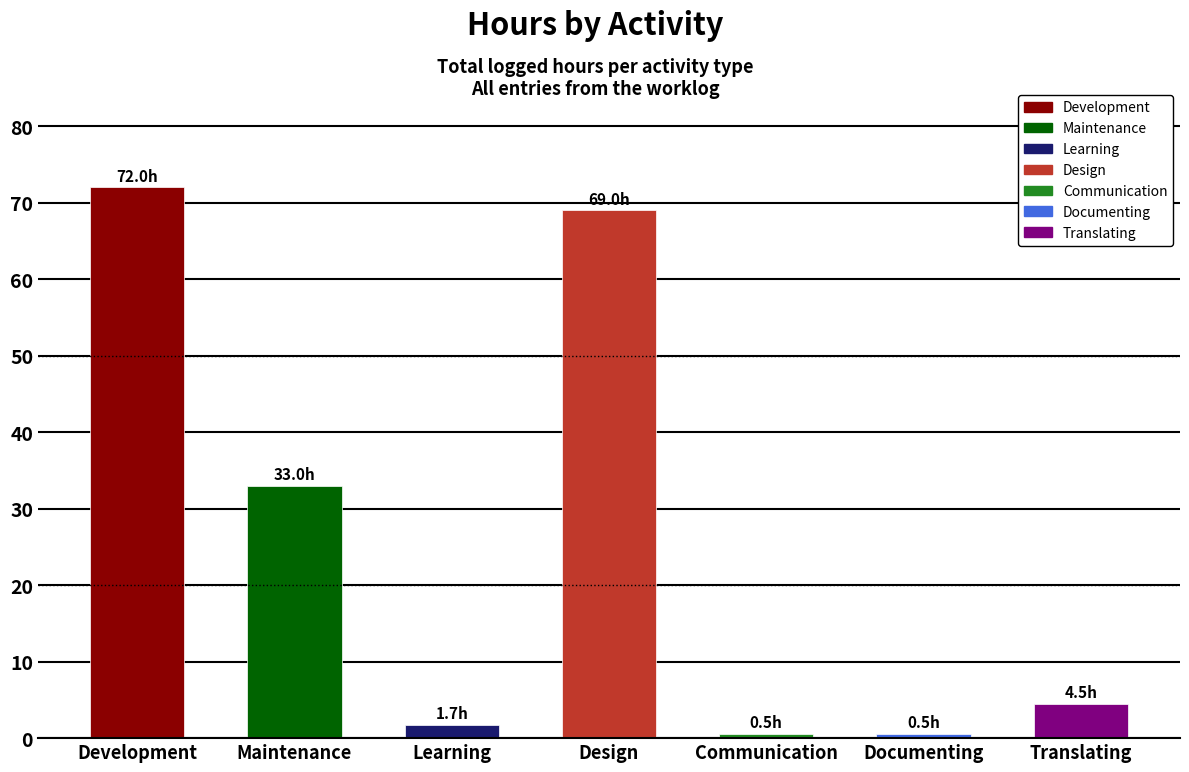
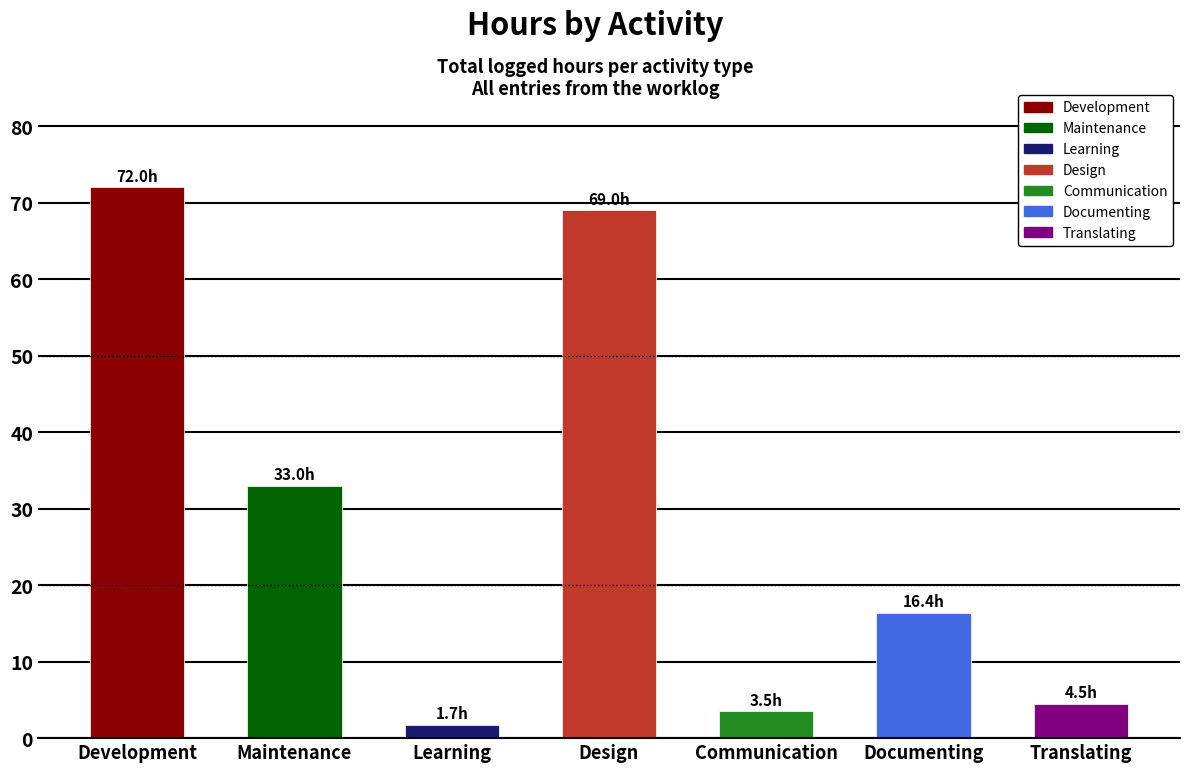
  {
    "Development": "72.0h",
    "Maintenance": "33.0h",
    "Learning": "1.7h",
    "Design": "69.0h",
-   "Communication": "0.5h",
-   "Documenting": "0.5h",
+   "Communication": "3.5h",
+   "Documenting": "16.4h",
    "Translating": "4.5h"
  }
